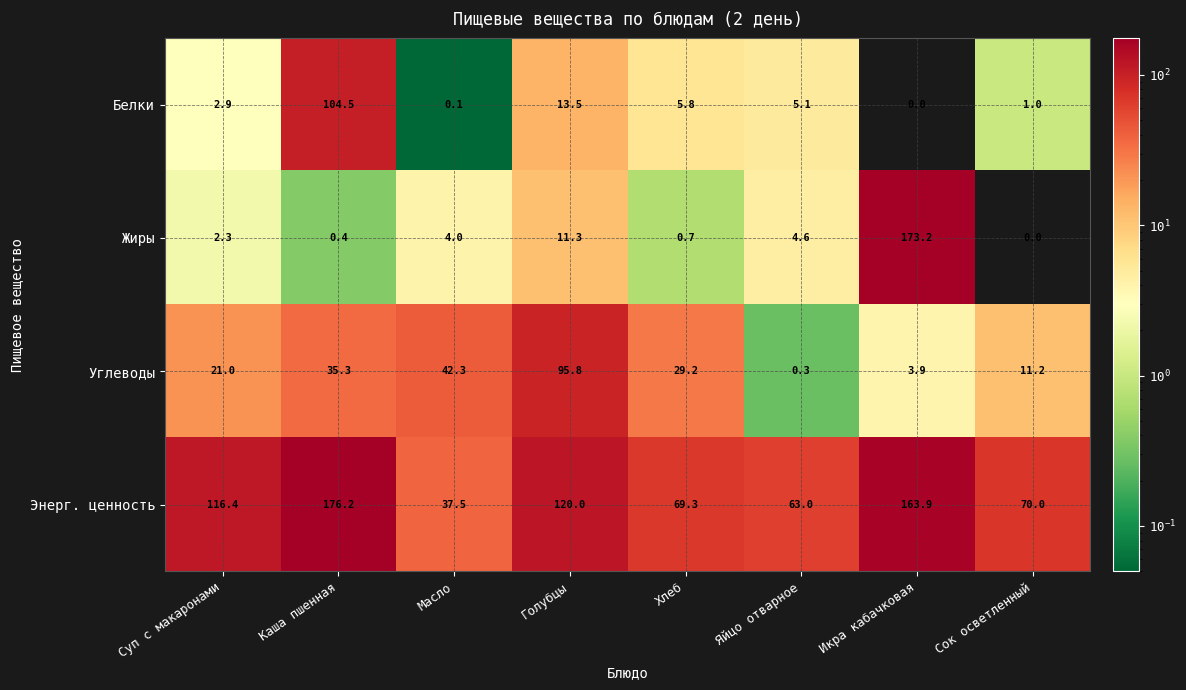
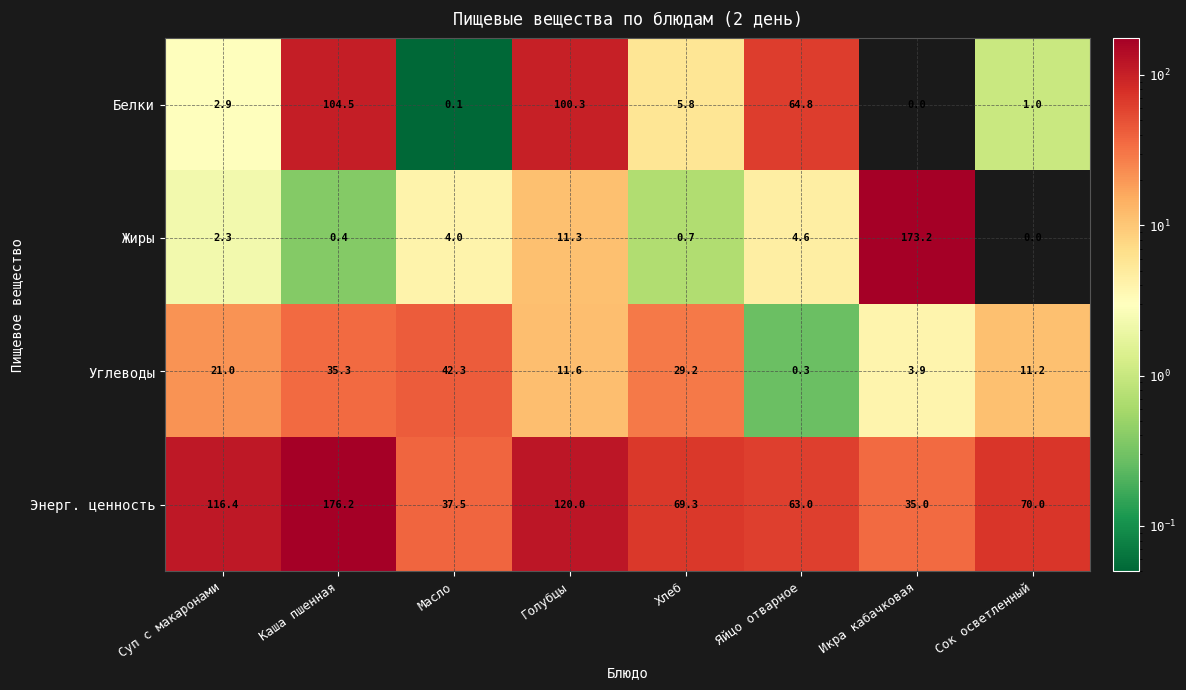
  {
    "Белки": {
      "Суп с макаронами": 2.9,
      "Каша пшенная": 104.5,
      "Масло": 0.1,
-     "Голубцы": 13.5,
+     "Голубцы": 100.3,
      "Хлеб": 5.8,
-     "Яйцо отварное": 5.1,
+     "Яйцо отварное": 64.8,
      "Сок осветленный": 1.0
    },
    "Жиры": {
      "Суп с макаронами": 2.3,
      "Каша пшенная": 0.4,
      "Масло": 4.0,
      "Голубцы": 11.3,
      "Хлеб": 0.7,
      "Яйцо отварное": 4.6,
      "Икра кабачковая": 173.2
    },
    "Углеводы": {
      "Суп с макаронами": 21.0,
      "Каша пшенная": 35.3,
      "Масло": 42.3,
-     "Голубцы": 95.8,
+     "Голубцы": 11.6,
      "Хлеб": 29.2,
      "Яйцо отварное": 0.3,
      "Икра кабачковая": 3.9,
      "Сок осветленный": 11.2
    },
    "Энерг. ценность": {
      "Суп с макаронами": 116.4,
      "Каша пшенная": 176.2,
      "Масло": 37.5,
      "Голубцы": 120.0,
      "Хлеб": 69.3,
      "Яйцо отварное": 63.0,
-     "Икра кабачковая": 163.9,
+     "Икра кабачковая": 35.0,
      "Сок осветленный": 70.0
    }
  }
